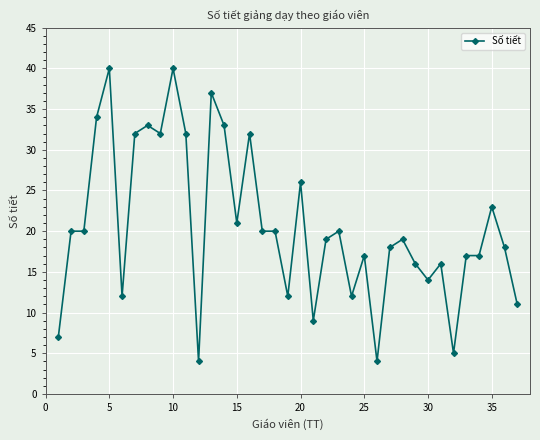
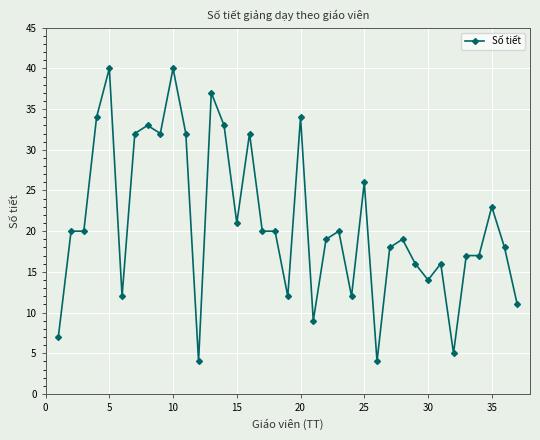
  {
    "5": 40,
    "10": 40,
    "15": 21,
-   "20": 26,
-   "25": 17,
+   "20": 34,
+   "25": 26,
    "30": 14,
    "35": 23
  }
